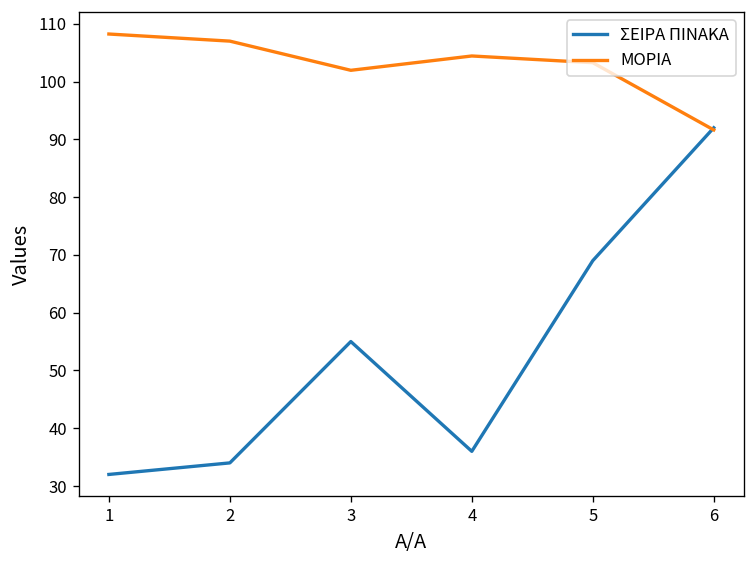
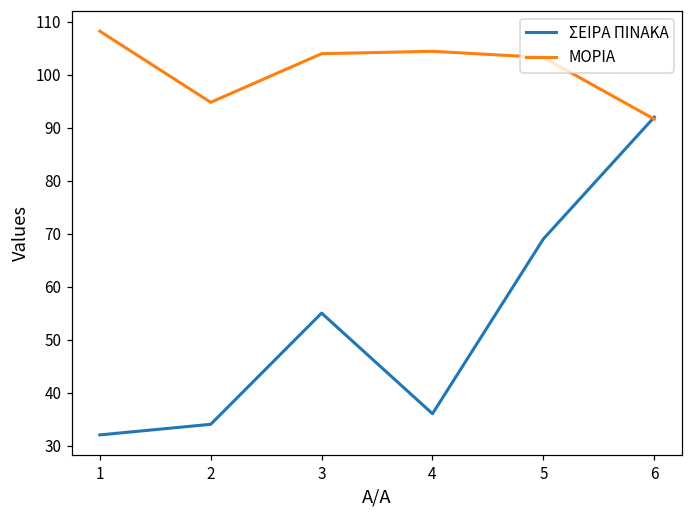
  {
    "ΣΕΙΡΑ ΠΙΝΑΚΑ": {
      "1": 32,
      "2": 34,
      "3": 55,
      "4": 36,
      "5": 69
    },
    "ΜΟΡΙΑ": {
      "1": 108,
-     "2": 107,
-     "3": 102,
+     "2": 95,
+     "3": 104,
      "4": 104
    }
  }
